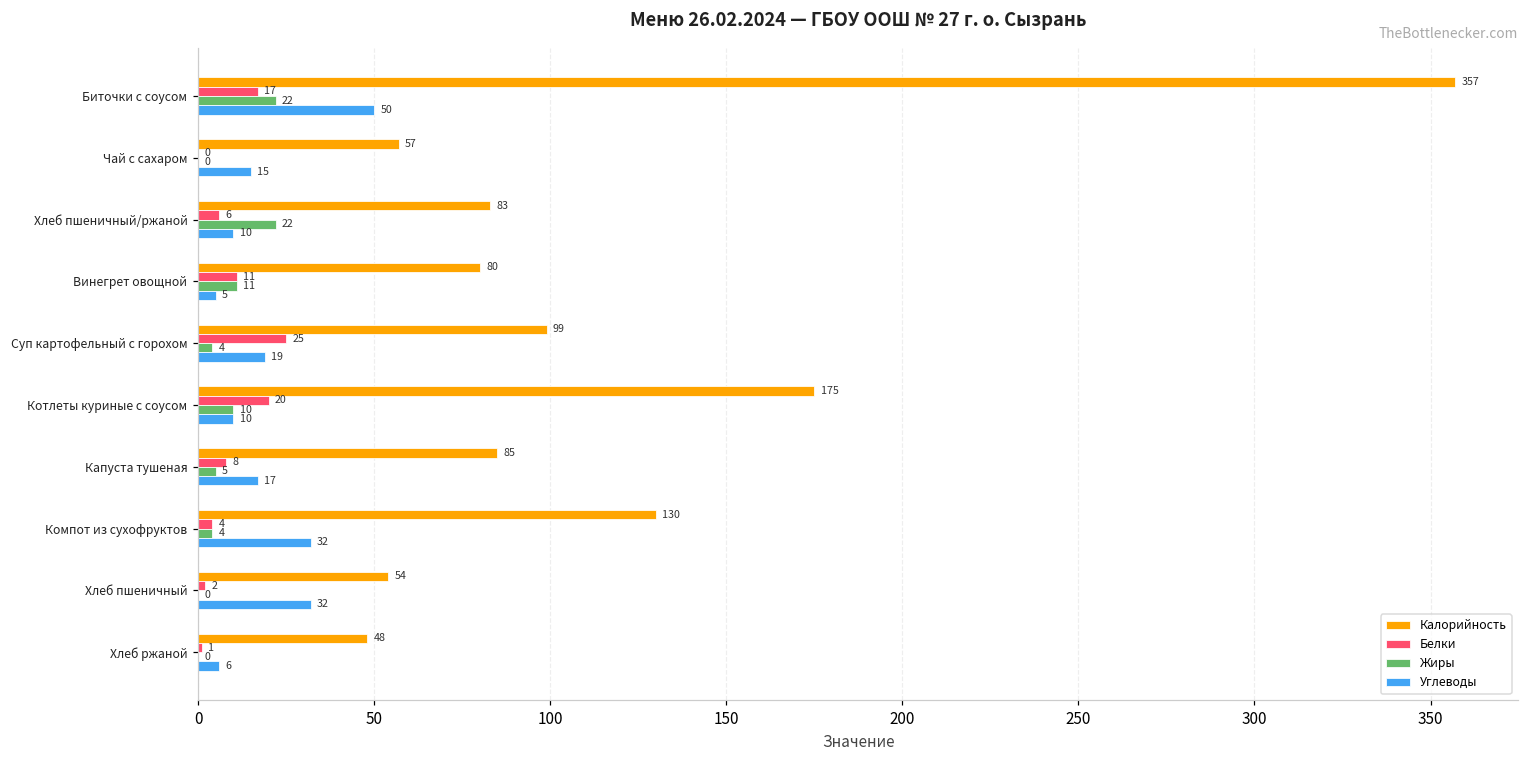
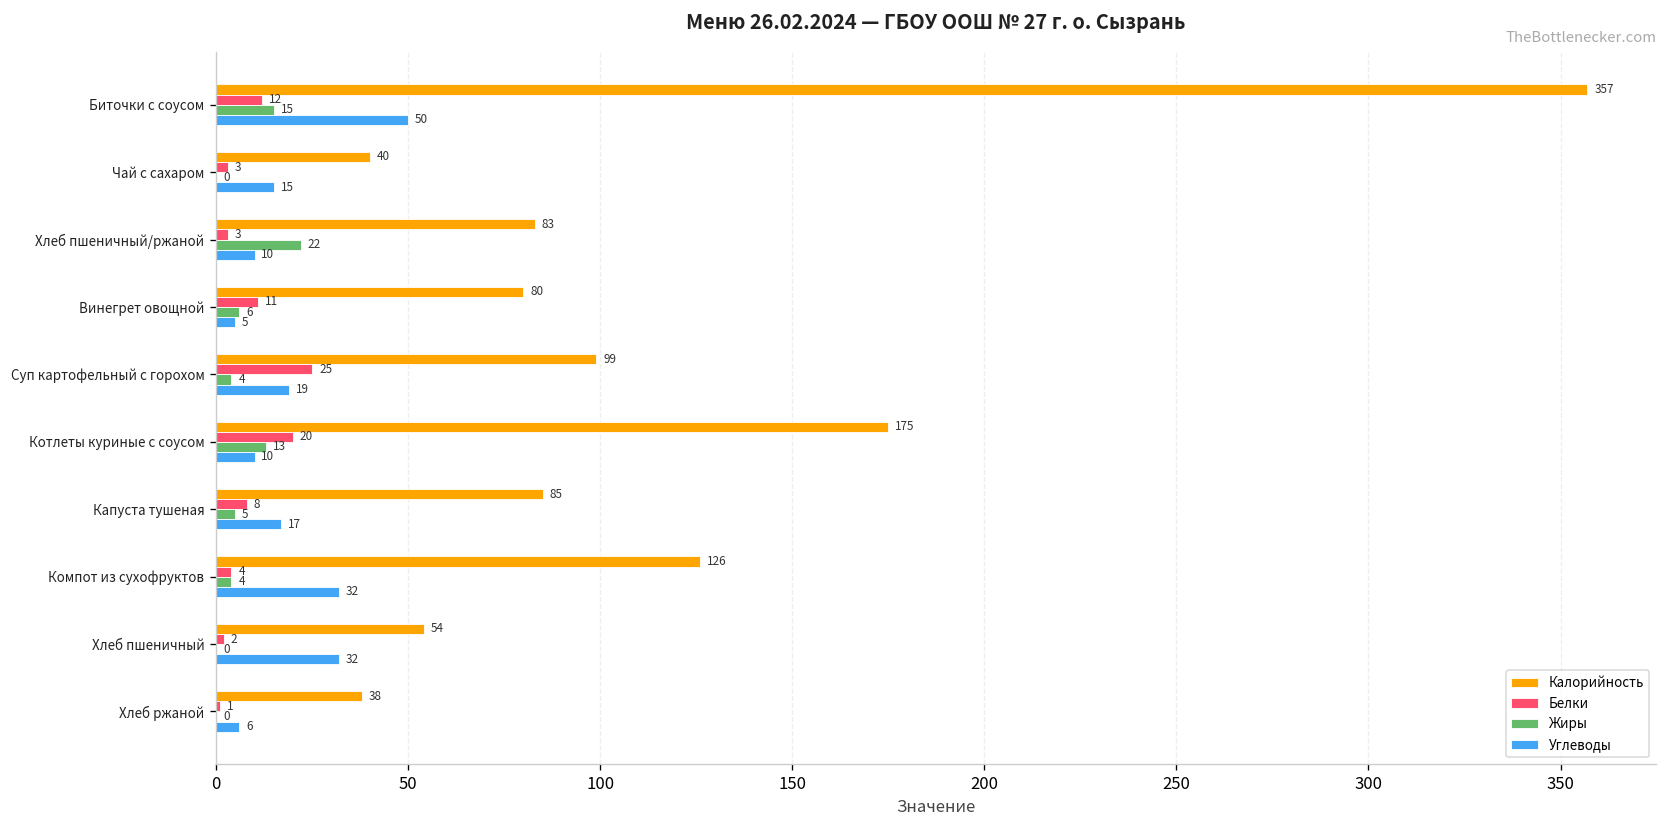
  {
    "Калорийность": {
      "Биточки с соусом": 357,
-     "Чай с сахаром": 57,
+     "Чай с сахаром": 40,
      "Хлеб пшеничный/ржаной": 83,
      "Винегрет овощной": 80,
      "Суп картофельный с горохом": 99,
      "Котлеты куриные с соусом": 175,
      "Капуста тушеная": 85,
-     "Компот из сухофруктов": 130,
+     "Компот из сухофруктов": 126,
      "Хлеб пшеничный": 54,
-     "Хлеб ржаной": 48
+     "Хлеб ржаной": 38
    },
    "Белки": {
-     "Биточки с соусом": 17,
-     "Чай с сахаром": 0,
-     "Хлеб пшеничный/ржаной": 6,
+     "Биточки с соусом": 12,
+     "Чай с сахаром": 3,
+     "Хлеб пшеничный/ржаной": 3,
      "Суп картофельный с горохом": 25,
      "Котлеты куриные с соусом": 20,
      "Капуста тушеная": 8,
      "Компот из сухофруктов": 4,
      "Хлеб пшеничный": 2,
      "Хлеб ржаной": 1
    },
    "Жиры": {
-     "Биточки с соусом": 22,
+     "Биточки с соусом": 15,
      "Чай с сахаром": 0,
      "Хлеб пшеничный/ржаной": 22,
-     "Винегрет овощной": 11,
+     "Винегрет овощной": 6,
      "Суп картофельный с горохом": 4,
-     "Котлеты куриные с соусом": 10,
+     "Котлеты куриные с соусом": 13,
      "Капуста тушеная": 5,
      "Компот из сухофруктов": 4,
      "Хлеб пшеничный": 0,
      "Хлеб ржаной": 0
    },
    "Углеводы": {
      "Биточки с соусом": 50,
      "Чай с сахаром": 15,
      "Хлеб пшеничный/ржаной": 10,
      "Винегрет овощной": 5,
      "Суп картофельный с горохом": 19,
      "Капуста тушеная": 17,
      "Компот из сухофруктов": 32,
      "Хлеб пшеничный": 32,
      "Хлеб ржаной": 6
    }
  }
